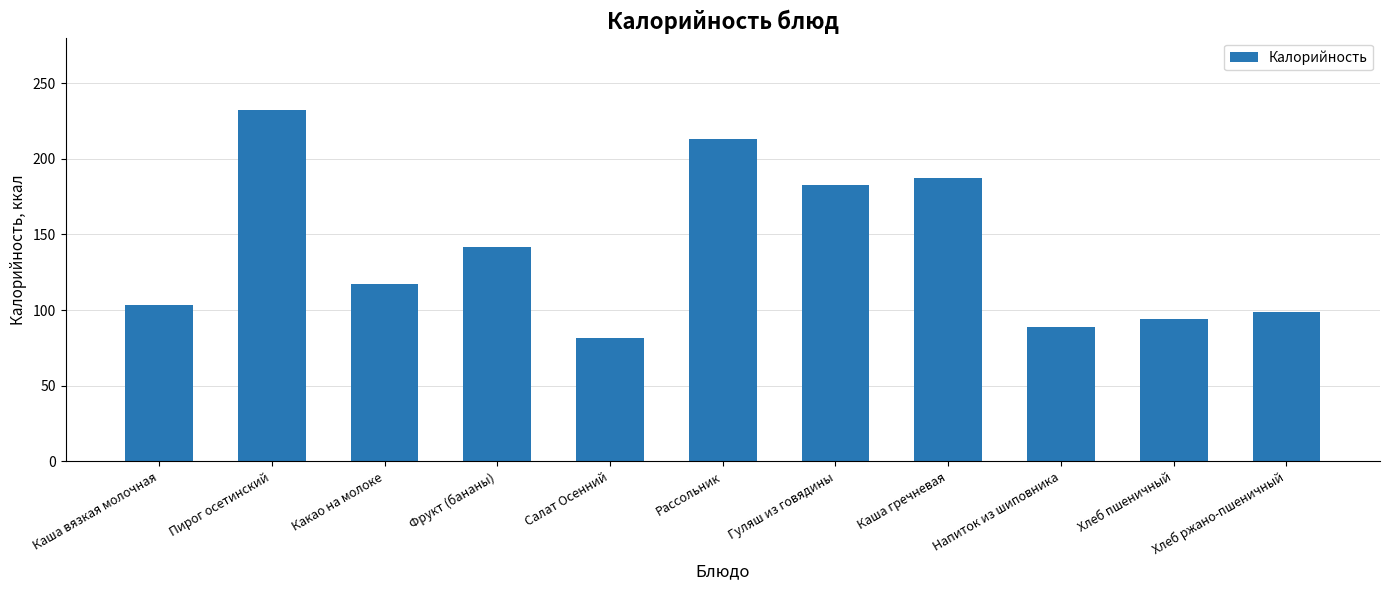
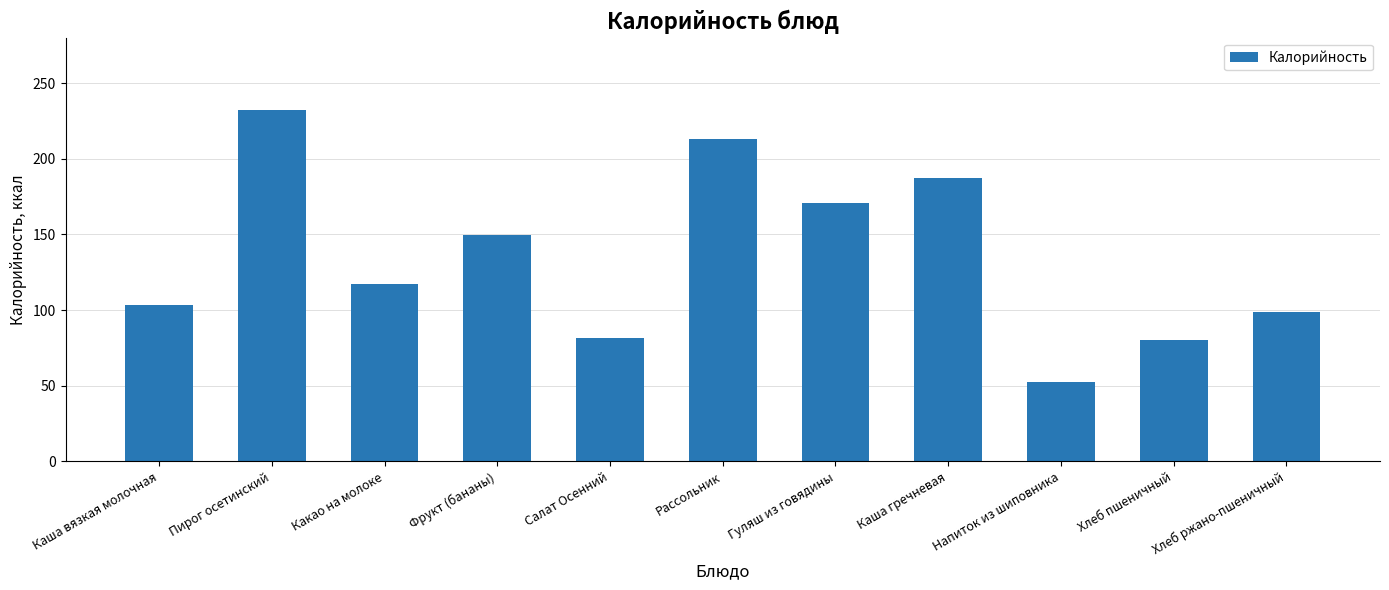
  {
    "Каша вязкая молочная": 103,
    "Пирог осетинский": 232,
    "Какао на молоке": 117,
-   "Фрукт (бананы)": 142,
+   "Фрукт (бананы)": 150,
    "Салат Осенний": 82,
    "Рассольник": 213,
-   "Гуляш из говядины": 183,
+   "Гуляш из говядины": 171,
    "Каша гречневая": 187,
-   "Напиток из шиповника": 89,
-   "Хлеб пшеничный": 94,
+   "Напиток из шиповника": 53,
+   "Хлеб пшеничный": 80,
    "Хлеб ржано-пшеничный": 99
  }
